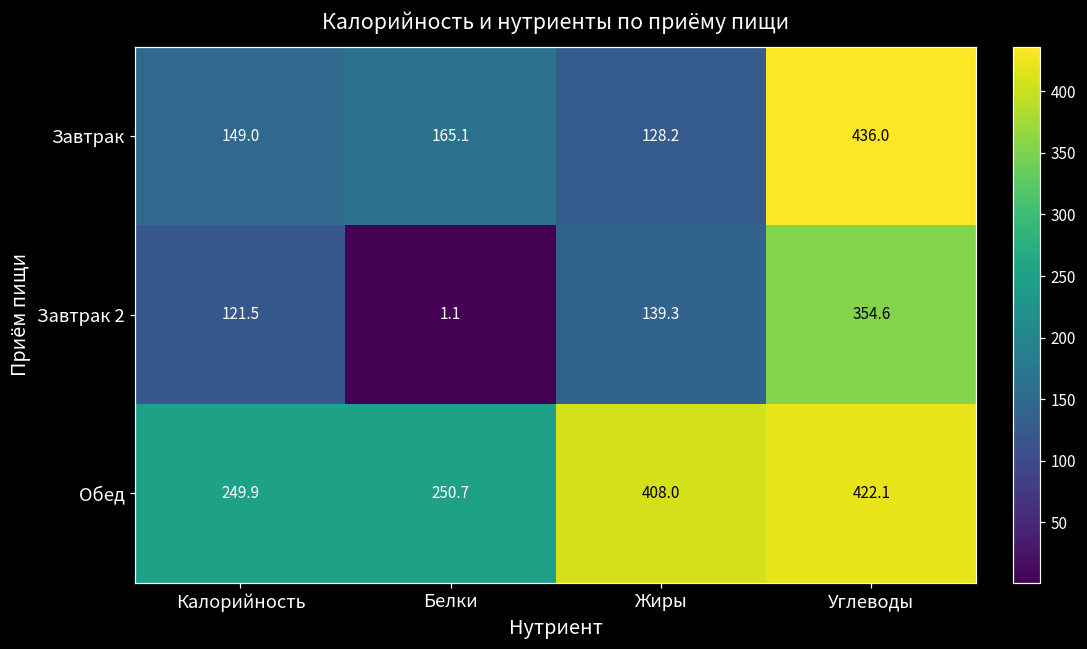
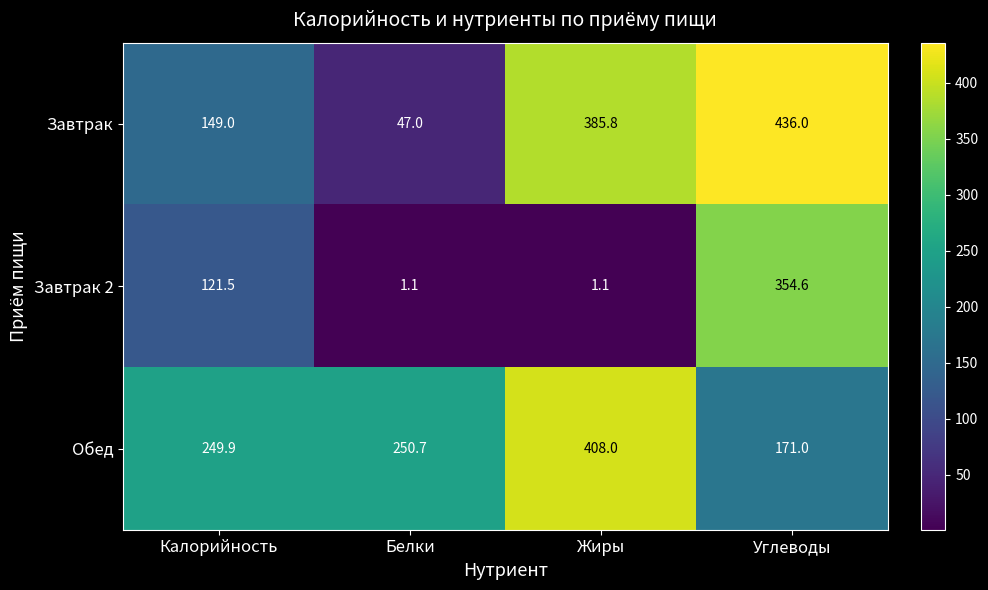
  {
    "Завтрак": {
      "Калорийность": 149.0,
-     "Белки": 165.1,
-     "Жиры": 128.2,
+     "Белки": 47.0,
+     "Жиры": 385.8,
      "Углеводы": 436.0
    },
    "Завтрак 2": {
      "Калорийность": 121.5,
      "Белки": 1.1,
-     "Жиры": 139.3,
+     "Жиры": 1.1,
      "Углеводы": 354.6
    },
    "Обед": {
      "Калорийность": 249.9,
      "Белки": 250.7,
      "Жиры": 408.0,
-     "Углеводы": 422.1
+     "Углеводы": 171.0
    }
  }
